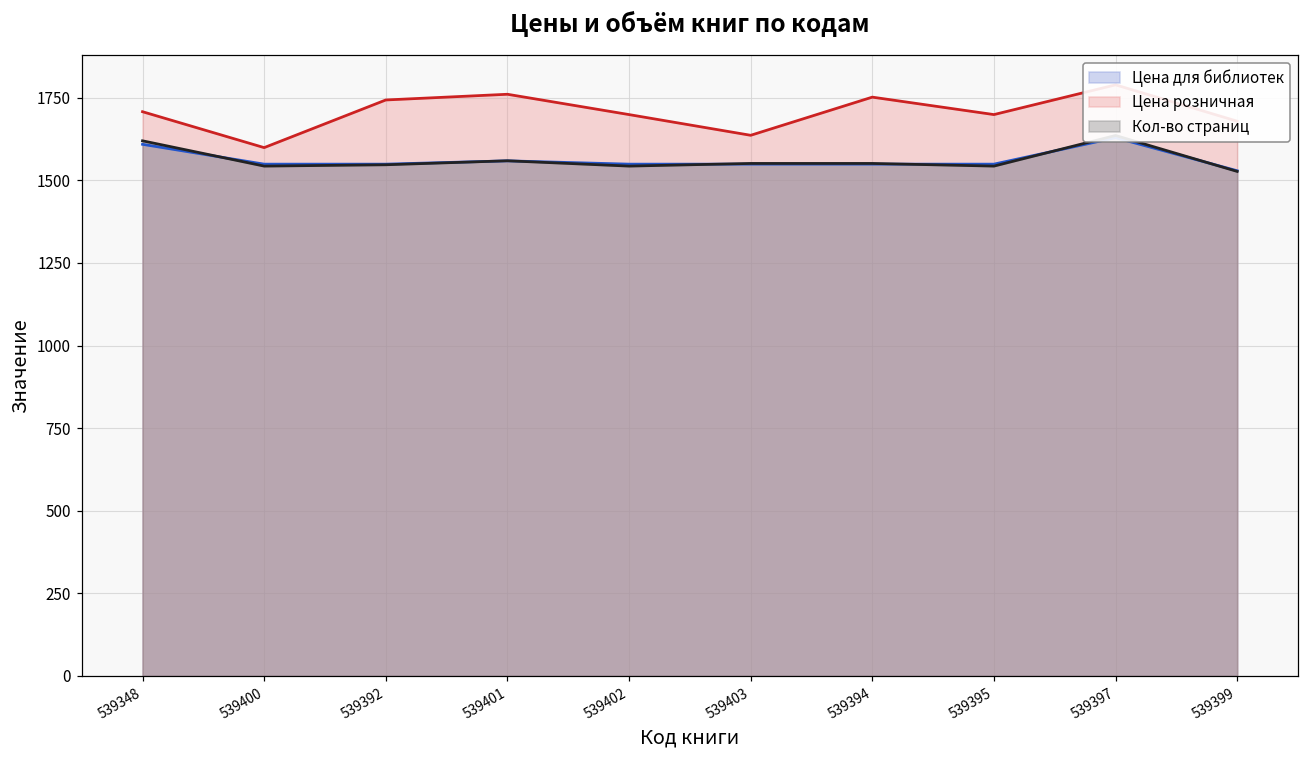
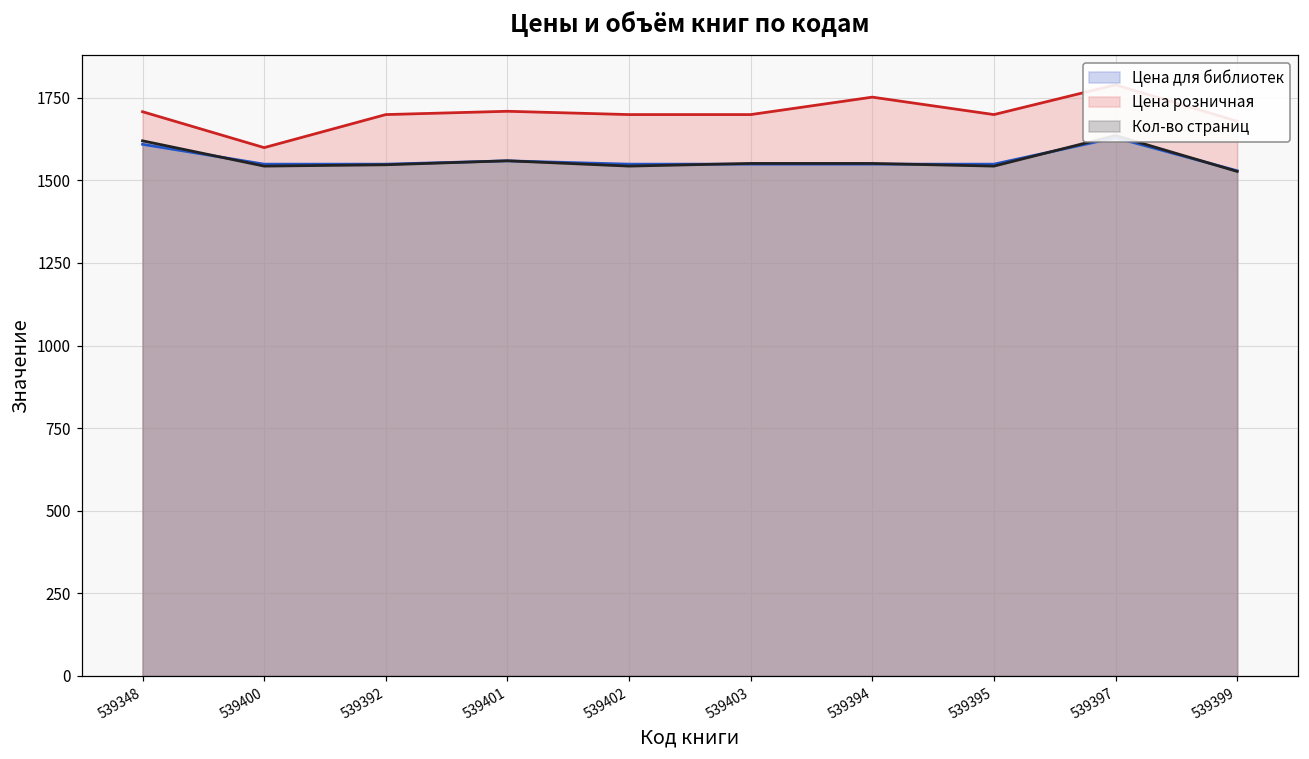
  {
    "Цена розничная": {
      "539348": 1710,
      "539400": 1600,
-     "539392": 1740,
-     "539401": 1760,
+     "539392": 1700,
+     "539401": 1710,
      "539402": 1700,
-     "539403": 1640,
+     "539403": 1700,
      "539394": 1750,
      "539395": 1700
    }
  }
